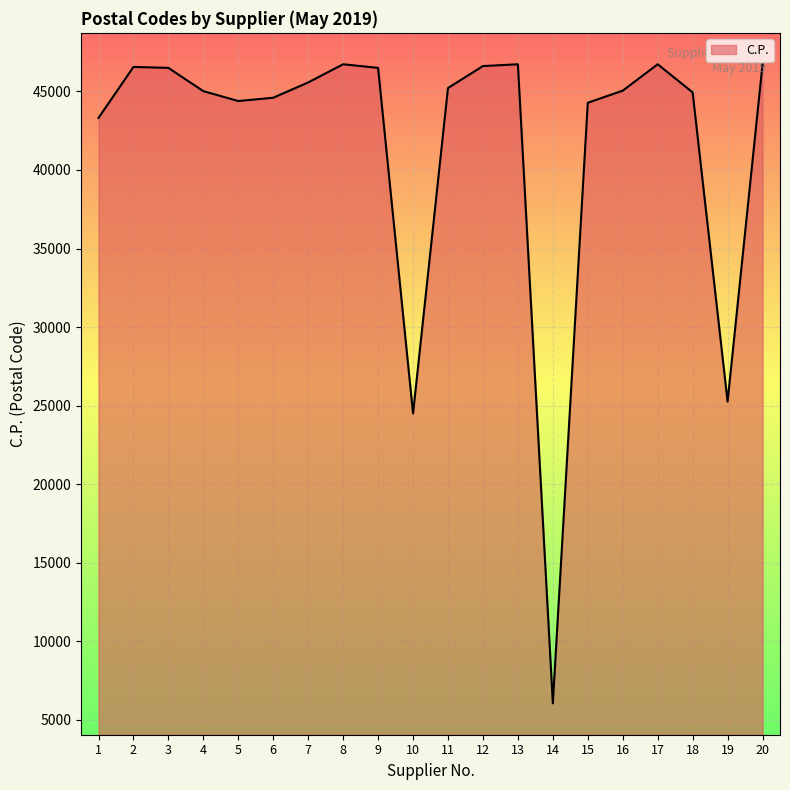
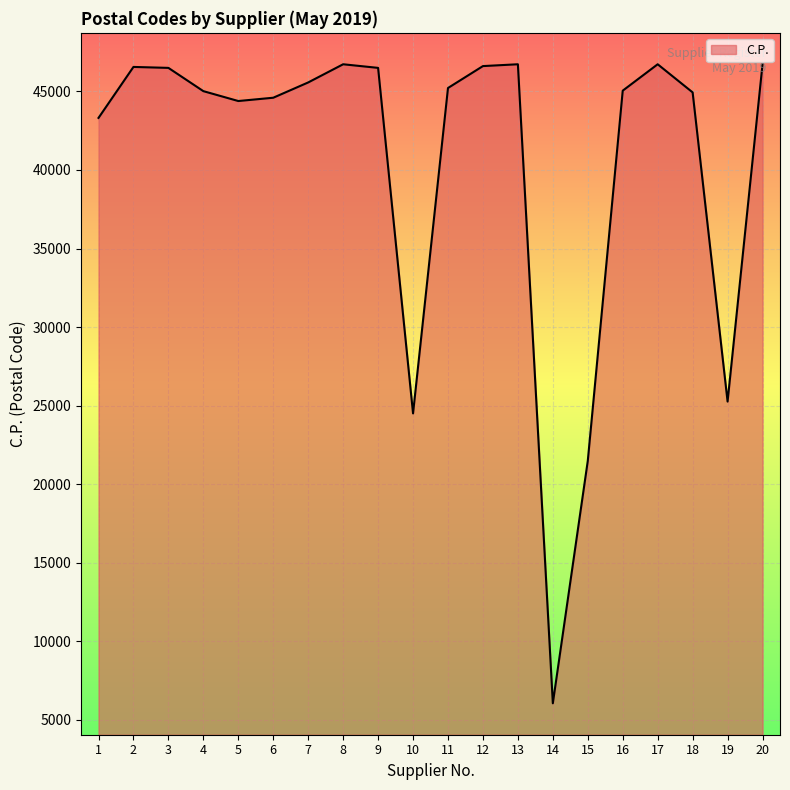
  {
    "1": 43300,
    "2": 46600,
    "3": 46500,
    "4": 45000,
    "5": 44400,
    "6": 44600,
    "7": 45600,
    "8": 46700,
    "9": 46500,
    "10": 24500,
    "11": 45200,
    "12": 46600,
    "13": 46700,
    "14": 6100,
-   "15": 44300,
+   "15": 21500,
    "16": 45100,
    "17": 46700,
    "18": 44900,
    "19": 25300
  }
